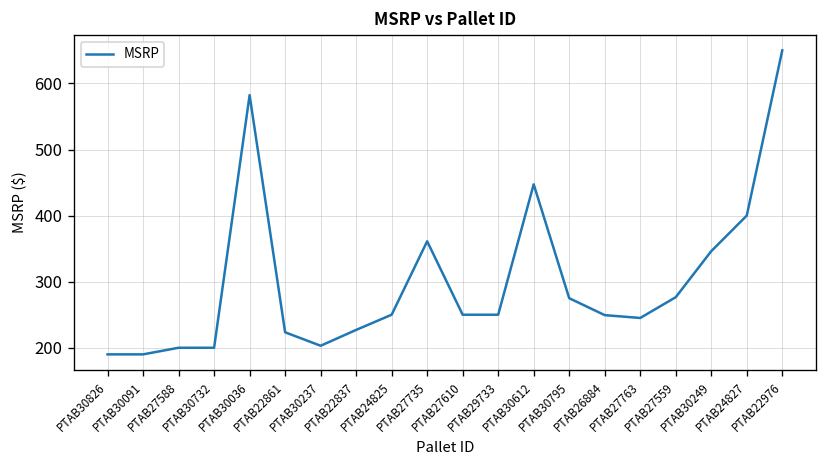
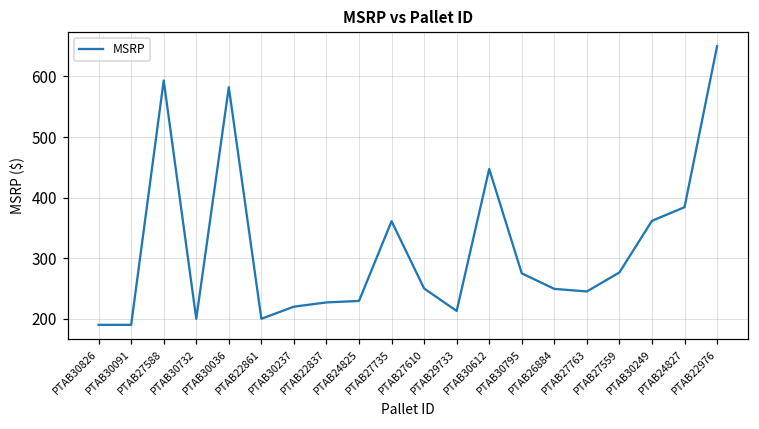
  {
    "PTAB30826": 190,
    "PTAB30091": 190,
-   "PTAB27588": 200,
+   "PTAB27588": 590,
    "PTAB30732": 200,
    "PTAB30036": 580,
-   "PTAB22861": 220,
-   "PTAB30237": 200,
+   "PTAB22861": 200,
+   "PTAB30237": 220,
    "PTAB22837": 230,
-   "PTAB24825": 250,
+   "PTAB24825": 230,
    "PTAB27735": 360,
    "PTAB27610": 250,
-   "PTAB29733": 250,
+   "PTAB29733": 210,
    "PTAB30612": 450,
    "PTAB30795": 270,
    "PTAB26884": 250,
    "PTAB27763": 250,
    "PTAB27559": 280,
-   "PTAB30249": 350,
-   "PTAB24827": 400,
+   "PTAB30249": 360,
+   "PTAB24827": 380,
    "PTAB22976": 650
  }
